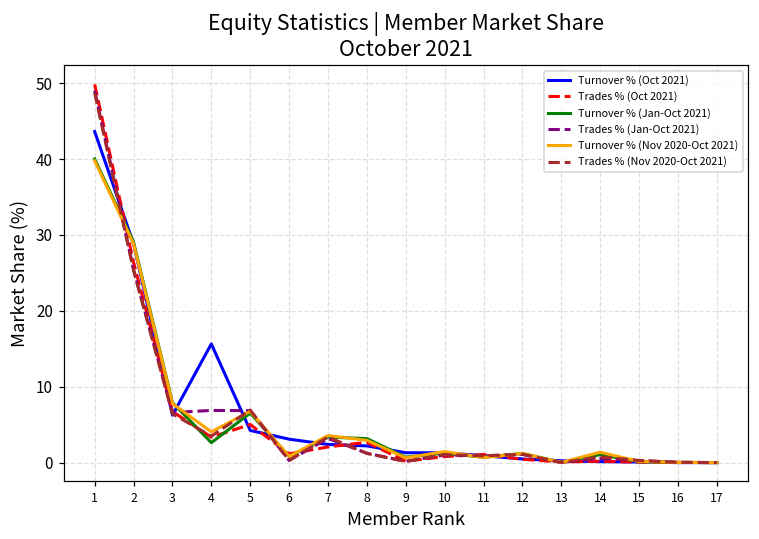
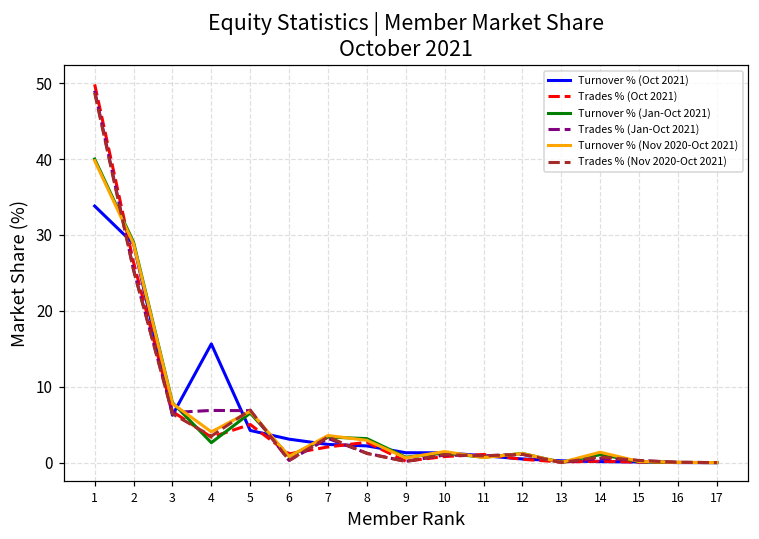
  {
    "Turnover % (Oct 2021)": {
-     "1": 44,
+     "1": 34,
      "4": 16,
      "5": 4,
      "6": 3,
      "8": 2,
      "9": 1
    },
    "Trades % (Oct 2021)": {
      "1": 50,
      "2": 26,
      "5": 5
    },
    "Turnover % (Jan-Oct 2021)": {
      "4": 3
    },
    "Trades % (Jan-Oct 2021)": {
      "4": 7
    },
    "Turnover % (Nov 2020-Oct 2021)": {
      "4": 4
    }
  }
